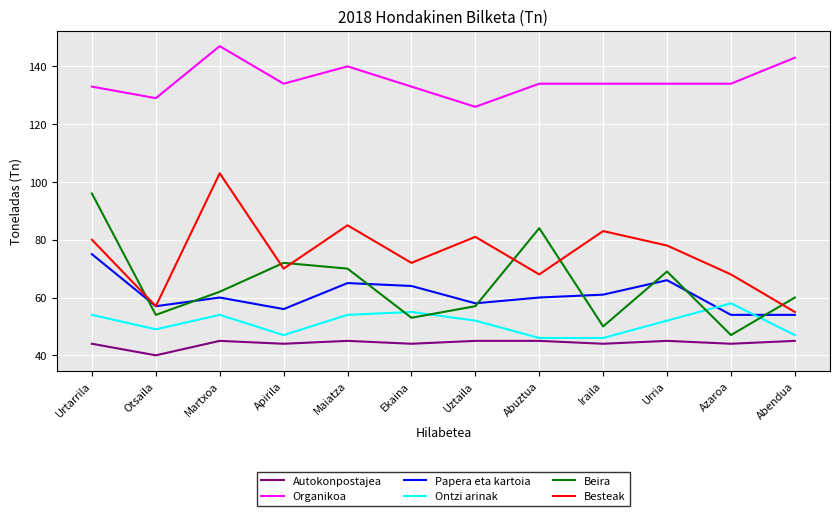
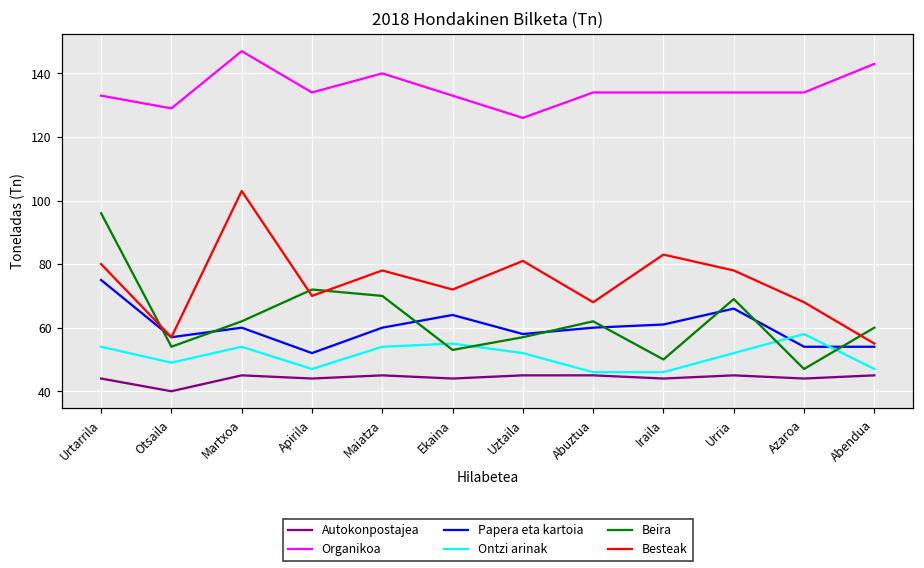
  {
    "Autokonpostajea": {
      "Urtarrila": 44,
      "Otsaila": 40,
      "Martxoa": 45,
      "Apirila": 44,
      "Maiatza": 45,
      "Ekaina": 44,
      "Uztaila": 45,
      "Abuztua": 45,
      "Iraila": 44,
      "Urria": 45,
      "Azaroa": 44,
      "Abendua": 45
    },
    "Organikoa": {
      "Urtarrila": 133,
      "Otsaila": 129,
      "Martxoa": 147,
      "Apirila": 134,
      "Maiatza": 140,
      "Ekaina": 133,
      "Uztaila": 126,
      "Abuztua": 134,
      "Iraila": 134,
      "Urria": 134,
      "Azaroa": 134,
      "Abendua": 143
    },
    "Papera eta kartoia": {
      "Urtarrila": 75,
      "Martxoa": 60,
-     "Apirila": 56,
-     "Maiatza": 65,
+     "Apirila": 52,
+     "Maiatza": 60,
      "Ekaina": 64,
      "Uztaila": 58,
      "Abuztua": 60,
      "Iraila": 61,
      "Urria": 66,
      "Azaroa": 54,
      "Abendua": 54
    },
    "Ontzi arinak": {
      "Urtarrila": 54,
      "Otsaila": 49,
      "Martxoa": 54,
      "Apirila": 47,
      "Maiatza": 54,
      "Ekaina": 55,
      "Uztaila": 52,
      "Abuztua": 46,
      "Iraila": 46,
      "Urria": 52,
      "Azaroa": 58,
      "Abendua": 47
    },
    "Beira": {
      "Urtarrila": 96,
      "Otsaila": 54,
      "Martxoa": 62,
      "Apirila": 72,
      "Maiatza": 70,
      "Ekaina": 53,
      "Uztaila": 57,
-     "Abuztua": 84,
+     "Abuztua": 62,
      "Iraila": 50,
      "Urria": 69,
      "Azaroa": 47,
      "Abendua": 60
    },
    "Besteak": {
      "Urtarrila": 80,
      "Martxoa": 103,
      "Apirila": 70,
-     "Maiatza": 85,
+     "Maiatza": 78,
      "Ekaina": 72,
      "Uztaila": 81,
      "Abuztua": 68,
      "Iraila": 83,
      "Urria": 78,
      "Azaroa": 68,
      "Abendua": 55
    }
  }
